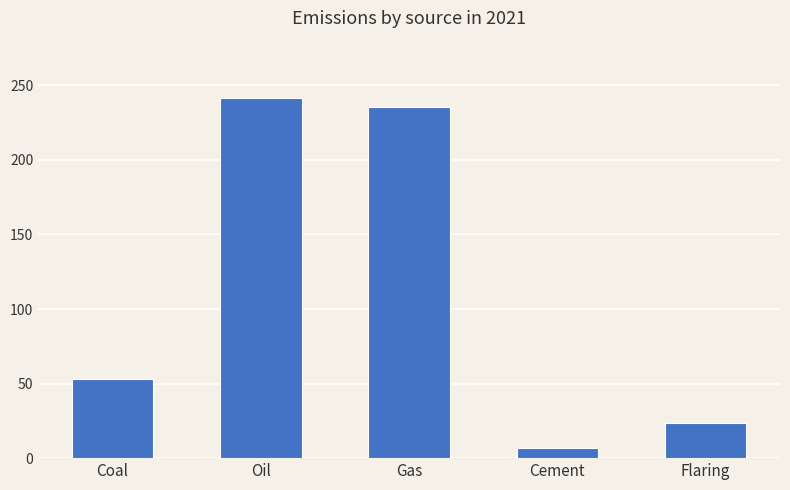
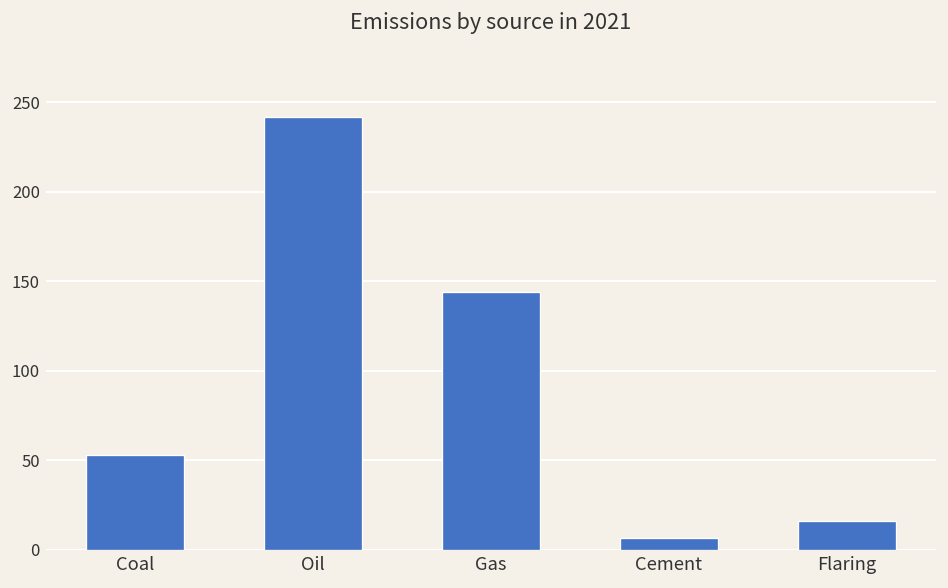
  {
    "Coal": 53,
    "Oil": 242,
-   "Gas": 235,
+   "Gas": 144,
    "Cement": 7,
-   "Flaring": 24
+   "Flaring": 16
  }
